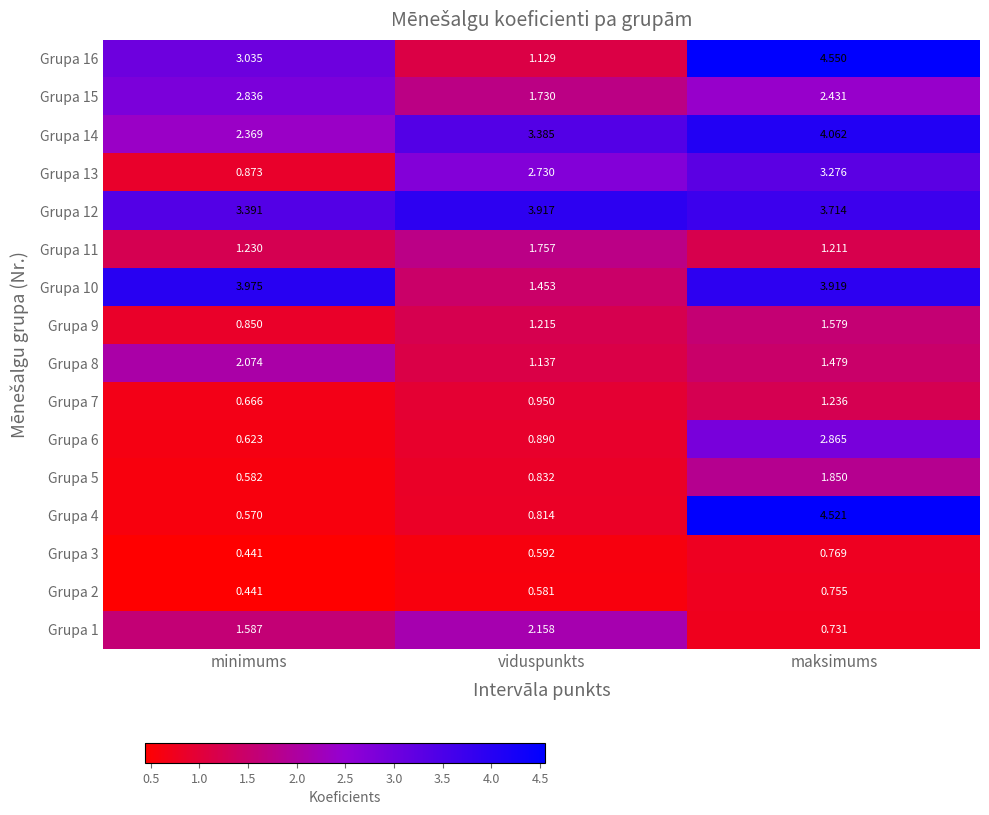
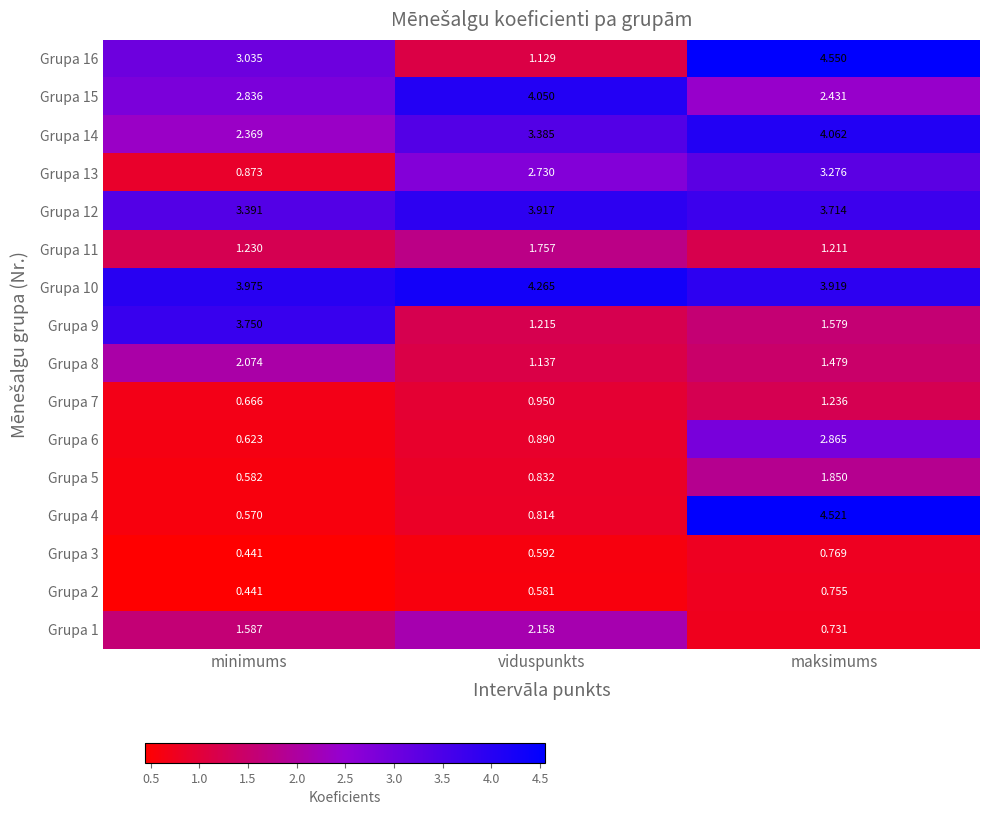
  {
    "Grupa 16": {
      "minimums": 3.035,
      "viduspunkts": 1.129,
      "maksimums": 4.550
    },
    "Grupa 15": {
      "minimums": 2.836,
-     "viduspunkts": 1.730,
+     "viduspunkts": 4.050,
      "maksimums": 2.431
    },
    "Grupa 14": {
      "minimums": 2.369,
      "viduspunkts": 3.385,
      "maksimums": 4.062
    },
    "Grupa 13": {
      "minimums": 0.873,
      "viduspunkts": 2.730,
      "maksimums": 3.276
    },
    "Grupa 12": {
      "minimums": 3.391,
      "viduspunkts": 3.917,
      "maksimums": 3.714
    },
    "Grupa 11": {
      "minimums": 1.230,
      "viduspunkts": 1.757,
      "maksimums": 1.211
    },
    "Grupa 10": {
      "minimums": 3.975,
-     "viduspunkts": 1.453,
+     "viduspunkts": 4.265,
      "maksimums": 3.919
    },
    "Grupa 9": {
-     "minimums": 0.850,
+     "minimums": 3.750,
      "viduspunkts": 1.215,
      "maksimums": 1.579
    },
    "Grupa 8": {
      "minimums": 2.074,
      "viduspunkts": 1.137,
      "maksimums": 1.479
    },
    "Grupa 7": {
      "minimums": 0.666,
      "viduspunkts": 0.950,
      "maksimums": 1.236
    },
    "Grupa 6": {
      "minimums": 0.623,
      "viduspunkts": 0.890,
      "maksimums": 2.865
    },
    "Grupa 5": {
      "minimums": 0.582,
      "viduspunkts": 0.832,
      "maksimums": 1.850
    },
    "Grupa 4": {
      "minimums": 0.570,
      "viduspunkts": 0.814,
      "maksimums": 4.521
    },
    "Grupa 3": {
      "minimums": 0.441,
      "viduspunkts": 0.592,
      "maksimums": 0.769
    },
    "Grupa 2": {
      "minimums": 0.441,
      "viduspunkts": 0.581,
      "maksimums": 0.755
    },
    "Grupa 1": {
      "minimums": 1.587,
      "viduspunkts": 2.158,
      "maksimums": 0.731
    }
  }
